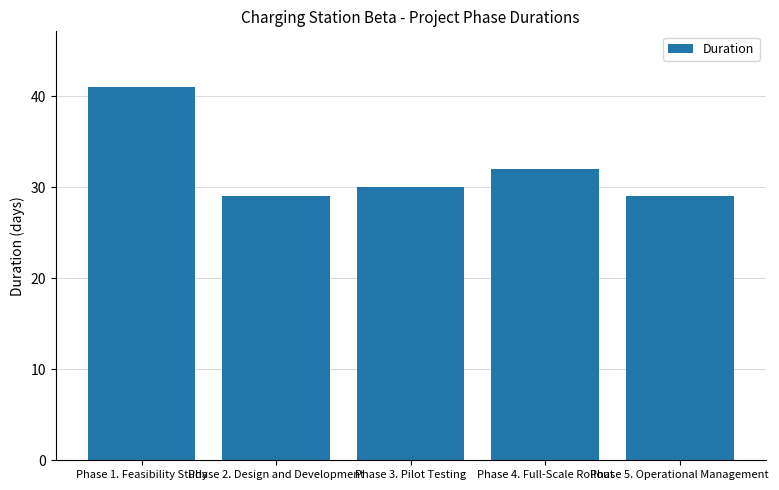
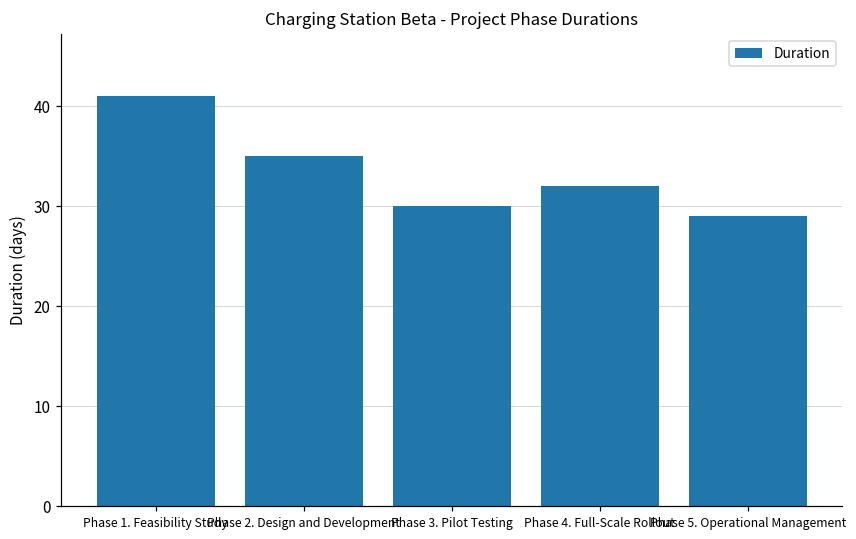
  {
    "Phase 1. Feasibility Study": 41,
-   "Phase 2. Design and Development": 29,
+   "Phase 2. Design and Development": 35,
    "Phase 3. Pilot Testing": 30,
    "Phase 5. Operational Management": 29
  }
